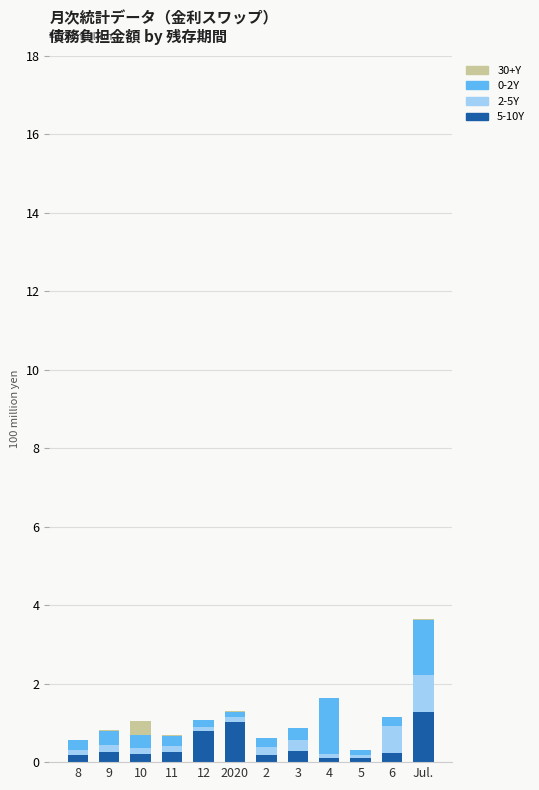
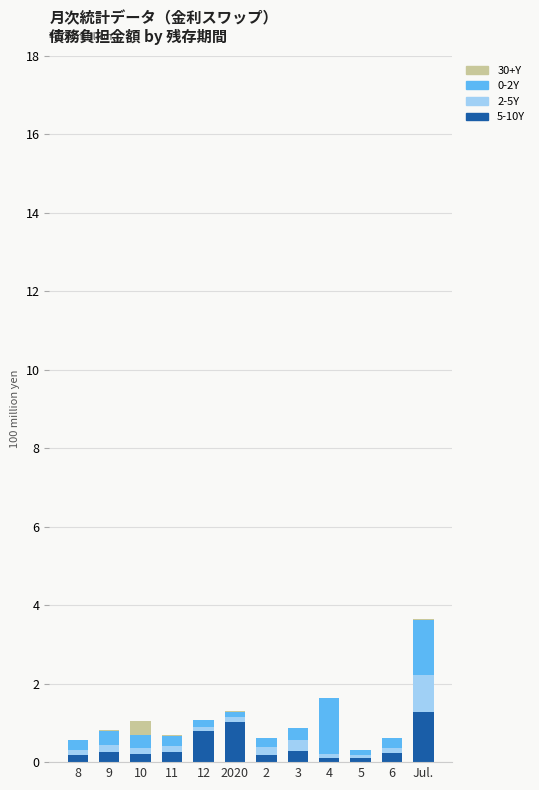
  {
    "5-10Y": {
      "8": 0.2,
      "9": 0.2,
      "10": 0.2,
      "11": 0.2,
      "12": 0.8,
      "2020": 1.0,
      "2": 0.2,
      "3": 0.3,
      "4": 0.1,
      "5": 0.1,
      "6": 0.2,
      "Jul.": 1.3
    },
    "2-5Y": {
      "8": 0.1,
      "9": 0.2,
      "10": 0.2,
      "11": 0.2,
      "12": 0.1,
      "2020": 0.1,
      "2": 0.2,
      "3": 0.3,
      "4": 0.1,
      "5": 0.1,
-     "6": 0.7,
+     "6": 0.1,
      "Jul.": 0.9
    },
    "0-2Y": {
      "8": 0.3,
      "9": 0.4,
      "10": 0.3,
      "11": 0.3,
      "12": 0.2,
      "2020": 0.1,
      "2": 0.2,
      "3": 0.3,
      "4": 1.4,
      "5": 0.1,
      "6": 0.2,
      "Jul.": 1.4
    },
    "30+Y": {
      "10": 0.3
    }
  }
